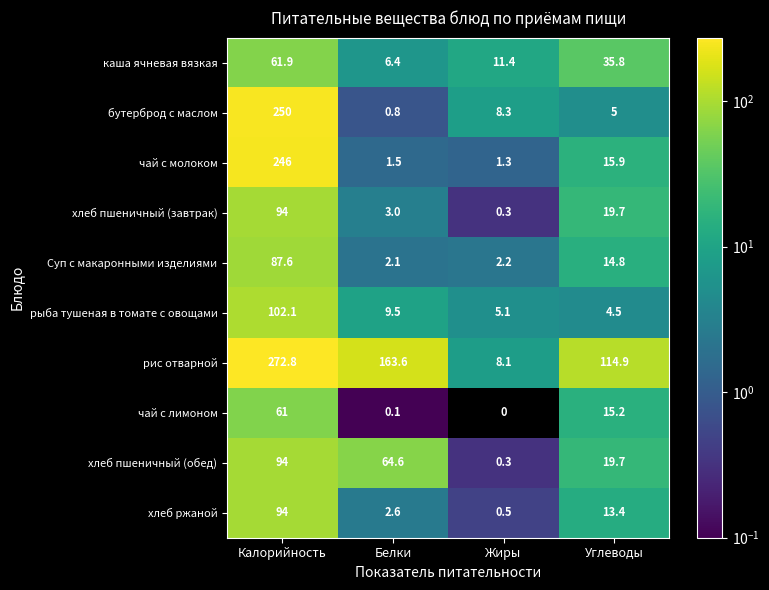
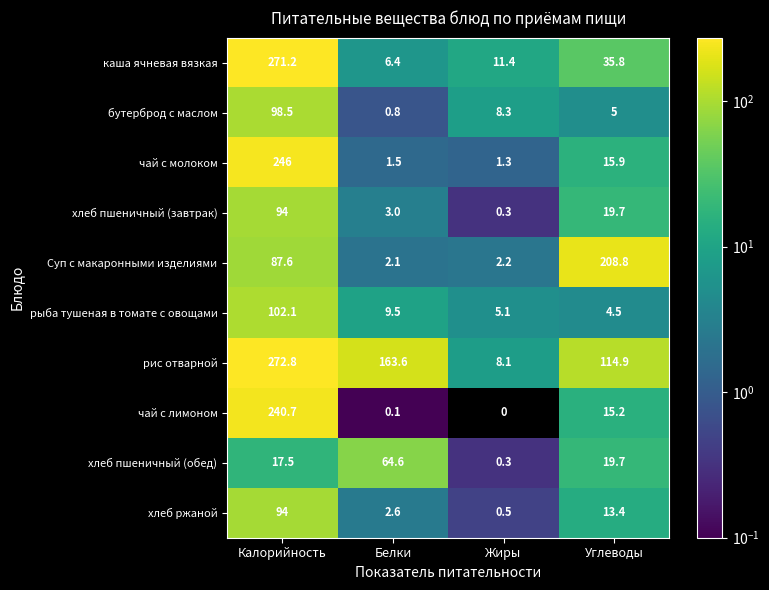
  {
    "каша ячневая вязкая": {
-     "Калорийность": 61.9,
+     "Калорийность": 271.2,
      "Белки": 6.4,
      "Жиры": 11.4,
      "Углеводы": 35.8
    },
    "бутерброд с маслом": {
-     "Калорийность": 250,
+     "Калорийность": 98.5,
      "Белки": 0.8,
      "Жиры": 8.3,
      "Углеводы": 5
    },
    "чай с молоком": {
      "Калорийность": 246,
      "Белки": 1.5,
      "Жиры": 1.3,
      "Углеводы": 15.9
    },
    "хлеб пшеничный (завтрак)": {
      "Калорийность": 94,
      "Белки": 3.0,
      "Жиры": 0.3,
      "Углеводы": 19.7
    },
    "Суп с макаронными изделиями": {
      "Калорийность": 87.6,
      "Белки": 2.1,
      "Жиры": 2.2,
-     "Углеводы": 14.8
+     "Углеводы": 208.8
    },
    "рыба тушеная в томате с овощами": {
      "Калорийность": 102.1,
      "Белки": 9.5,
      "Жиры": 5.1,
      "Углеводы": 4.5
    },
    "рис отварной": {
      "Калорийность": 272.8,
      "Белки": 163.6,
      "Жиры": 8.1,
      "Углеводы": 114.9
    },
    "чай с лимоном": {
-     "Калорийность": 61,
+     "Калорийность": 240.7,
      "Белки": 0.1,
      "Жиры": 0,
      "Углеводы": 15.2
    },
    "хлеб пшеничный (обед)": {
-     "Калорийность": 94,
+     "Калорийность": 17.5,
      "Белки": 64.6,
      "Жиры": 0.3,
      "Углеводы": 19.7
    },
    "хлеб ржаной": {
      "Калорийность": 94,
      "Белки": 2.6,
      "Жиры": 0.5,
      "Углеводы": 13.4
    }
  }
